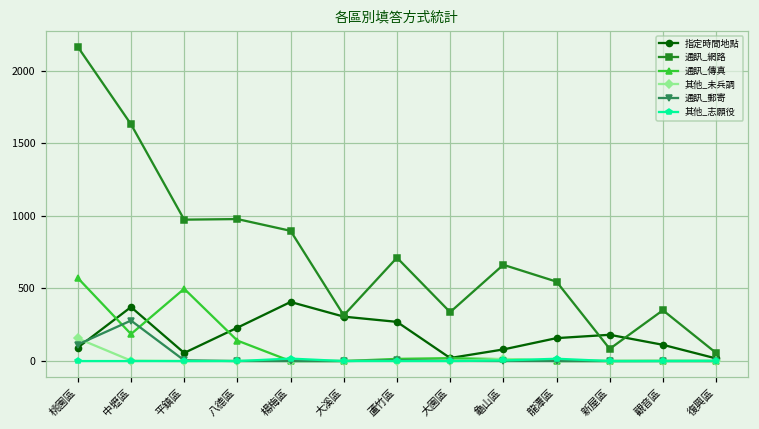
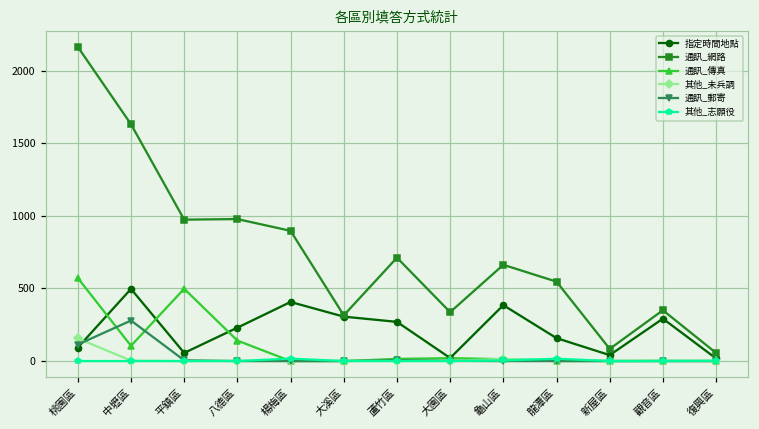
  {
    "指定時間地點": {
      "桃園區": 90,
-     "中壢區": 370,
+     "中壢區": 500,
      "平鎮區": 60,
      "八德區": 230,
      "楊梅區": 410,
      "蘆竹區": 270,
-     "龜山區": 80,
+     "龜山區": 390,
      "龍潭區": 160,
-     "新屋區": 180,
-     "觀音區": 110
+     "新屋區": 40,
+     "觀音區": 290
    },
    "通訊_傳真": {
      "桃園區": 570,
-     "中壢區": 190,
+     "中壢區": 110,
      "平鎮區": 500,
      "八德區": 140
    },
    "其他_未兵調": {
      "桃園區": 160
    },
    "其他_志願役": {
      "桃園區": 0
    }
  }
